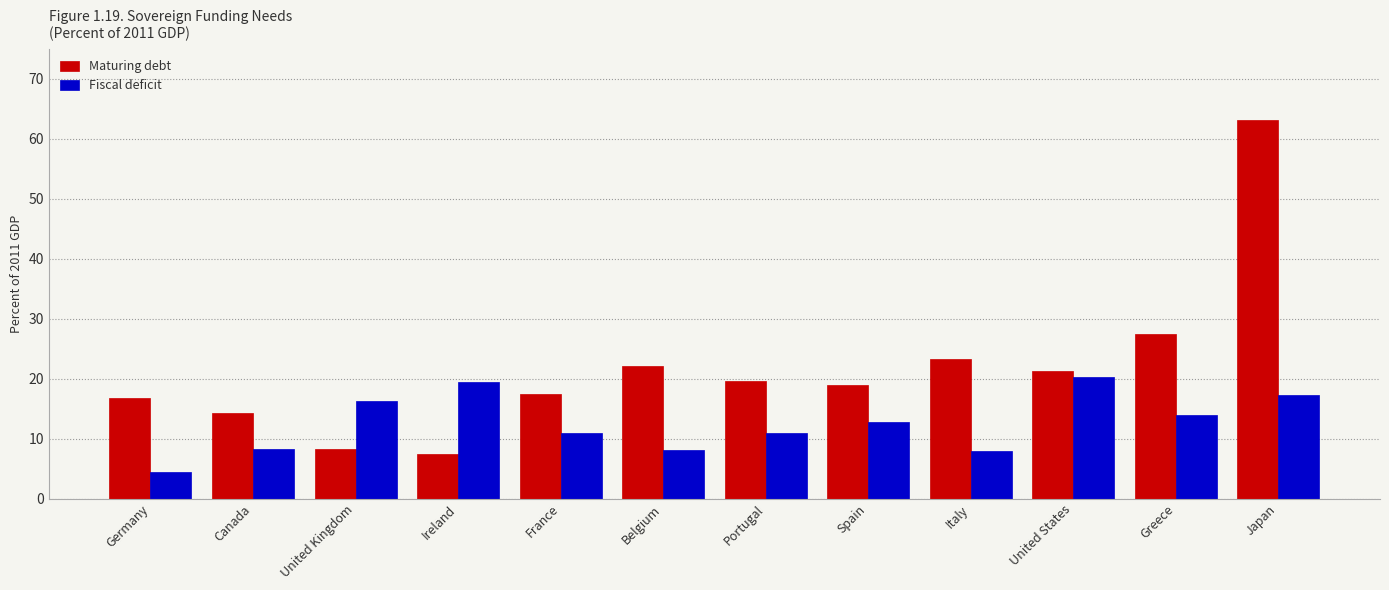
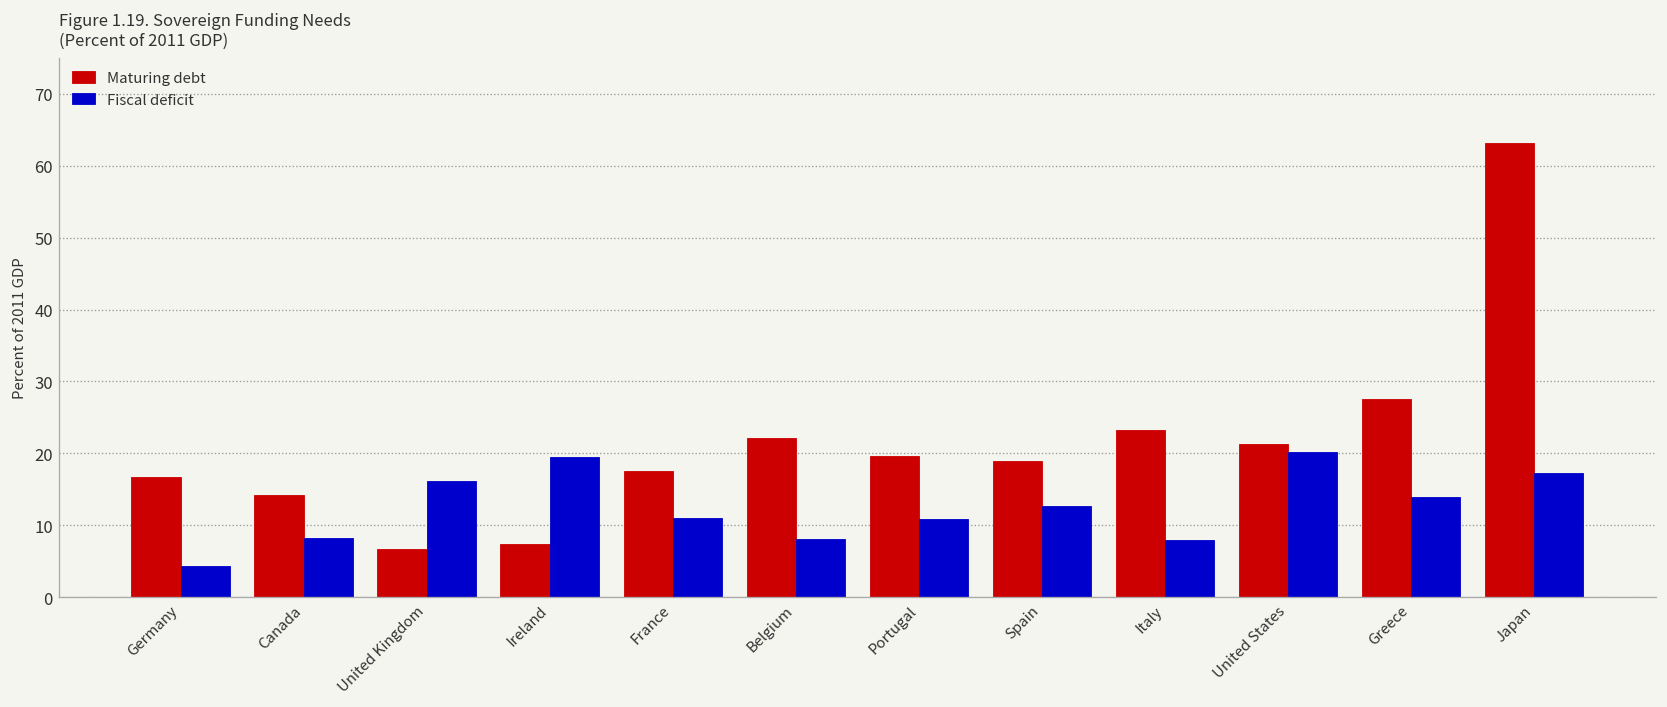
  {
    "Maturing debt": {
      "Germany": 17,
      "Canada": 14,
-     "United Kingdom": 8,
+     "United Kingdom": 7,
      "Ireland": 7,
      "France": 18,
      "Belgium": 22,
      "Portugal": 20,
      "Spain": 19,
      "Italy": 23,
      "United States": 21,
      "Greece": 28,
      "Japan": 63
    },
    "Fiscal deficit": {
      "Germany": 4,
      "Canada": 8,
      "United Kingdom": 16,
      "Ireland": 20,
      "France": 11,
      "Belgium": 8,
      "Portugal": 11,
      "Spain": 13,
      "Italy": 8,
      "United States": 20,
      "Greece": 14,
      "Japan": 17
    }
  }
